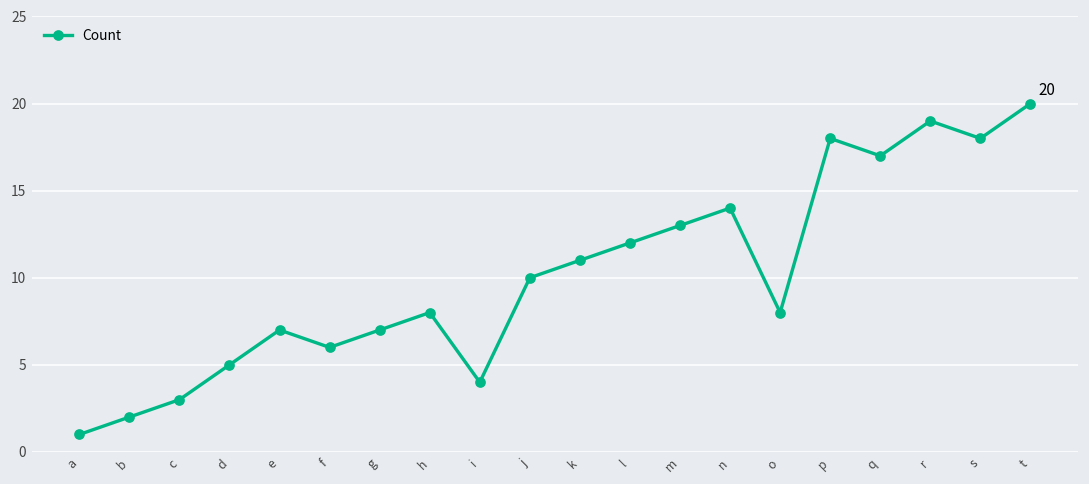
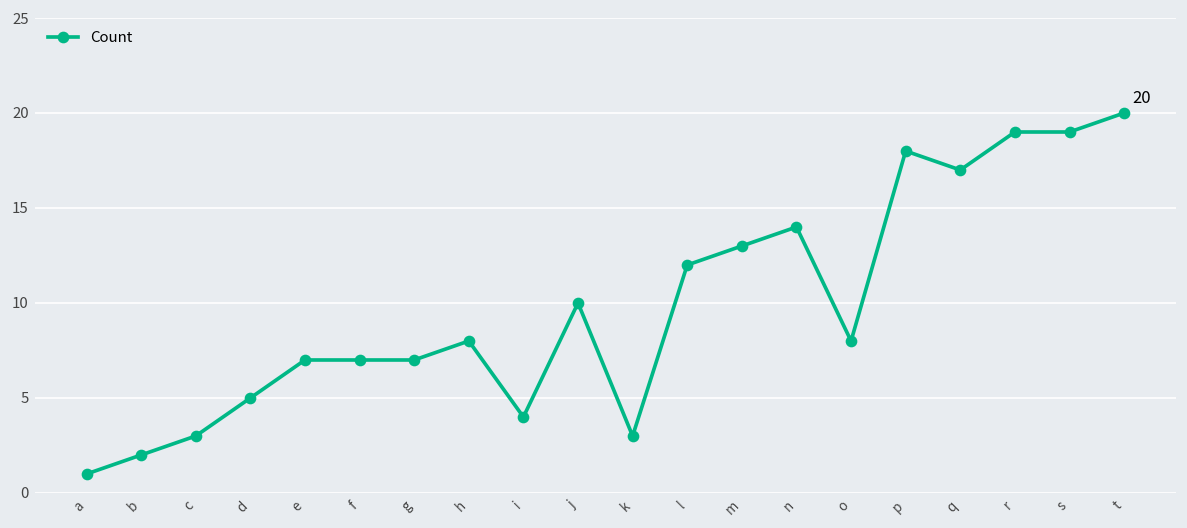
  {
    "a": 1,
    "b": 2,
    "c": 3,
    "d": 5,
    "e": 7,
-   "f": 6,
+   "f": 7,
    "g": 7,
    "h": 8,
    "i": 4,
    "j": 10,
-   "k": 11,
+   "k": 3,
    "l": 12,
    "m": 13,
    "n": 14,
    "o": 8,
    "p": 18,
    "q": 17,
    "r": 19,
-   "s": 18
+   "s": 19
  }
